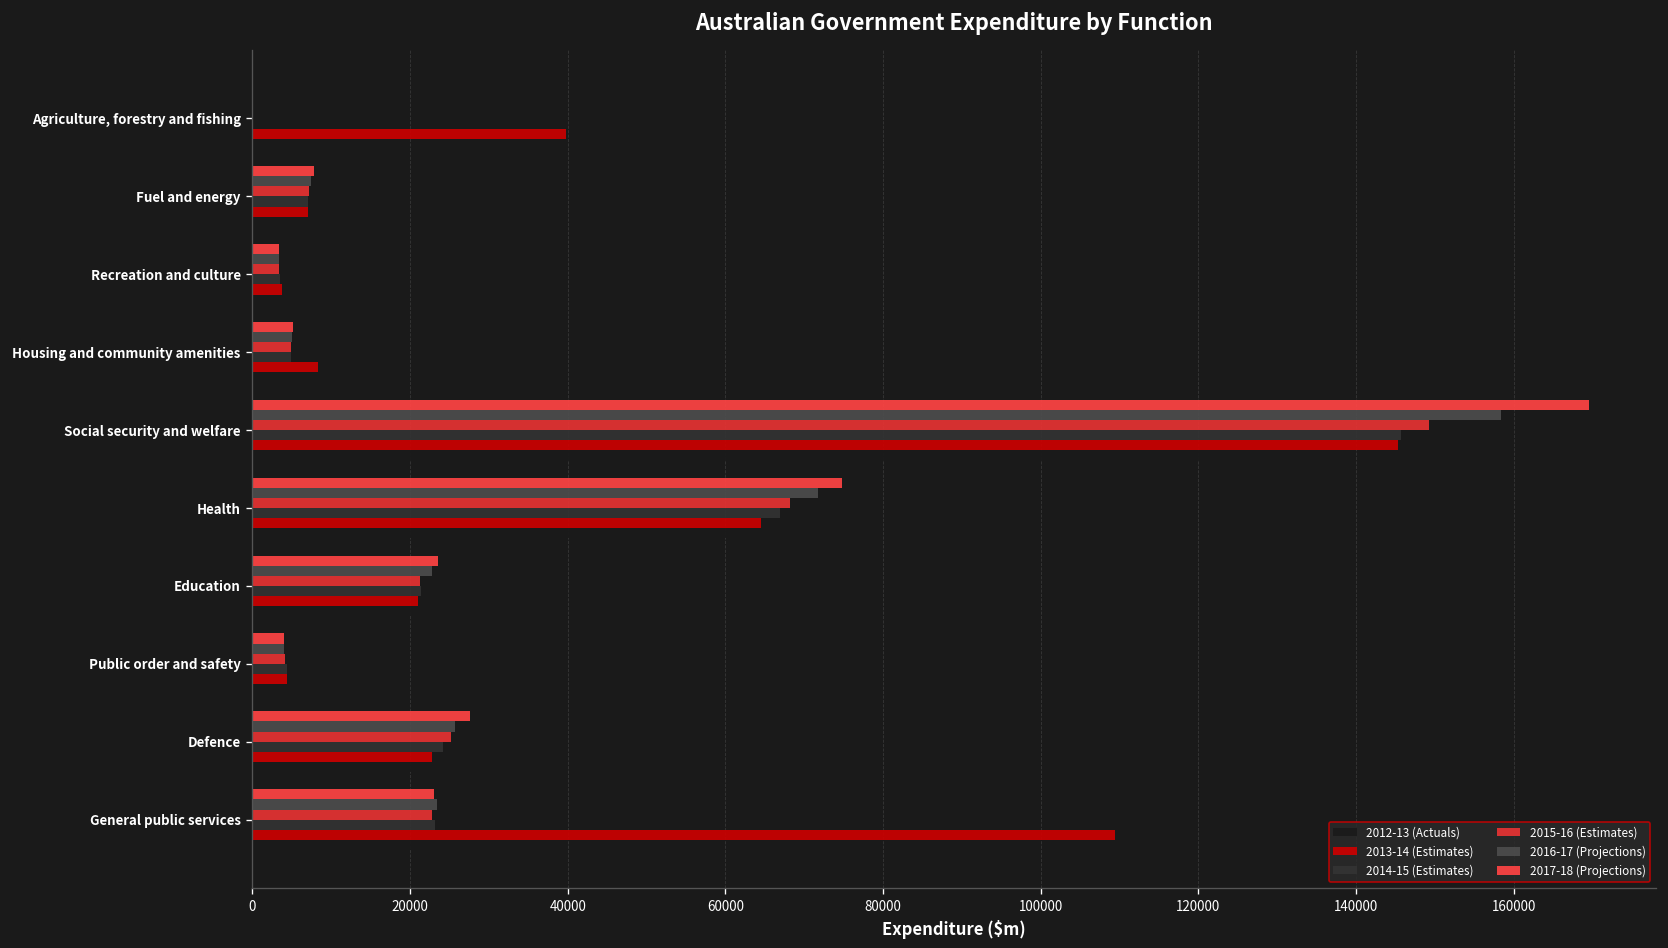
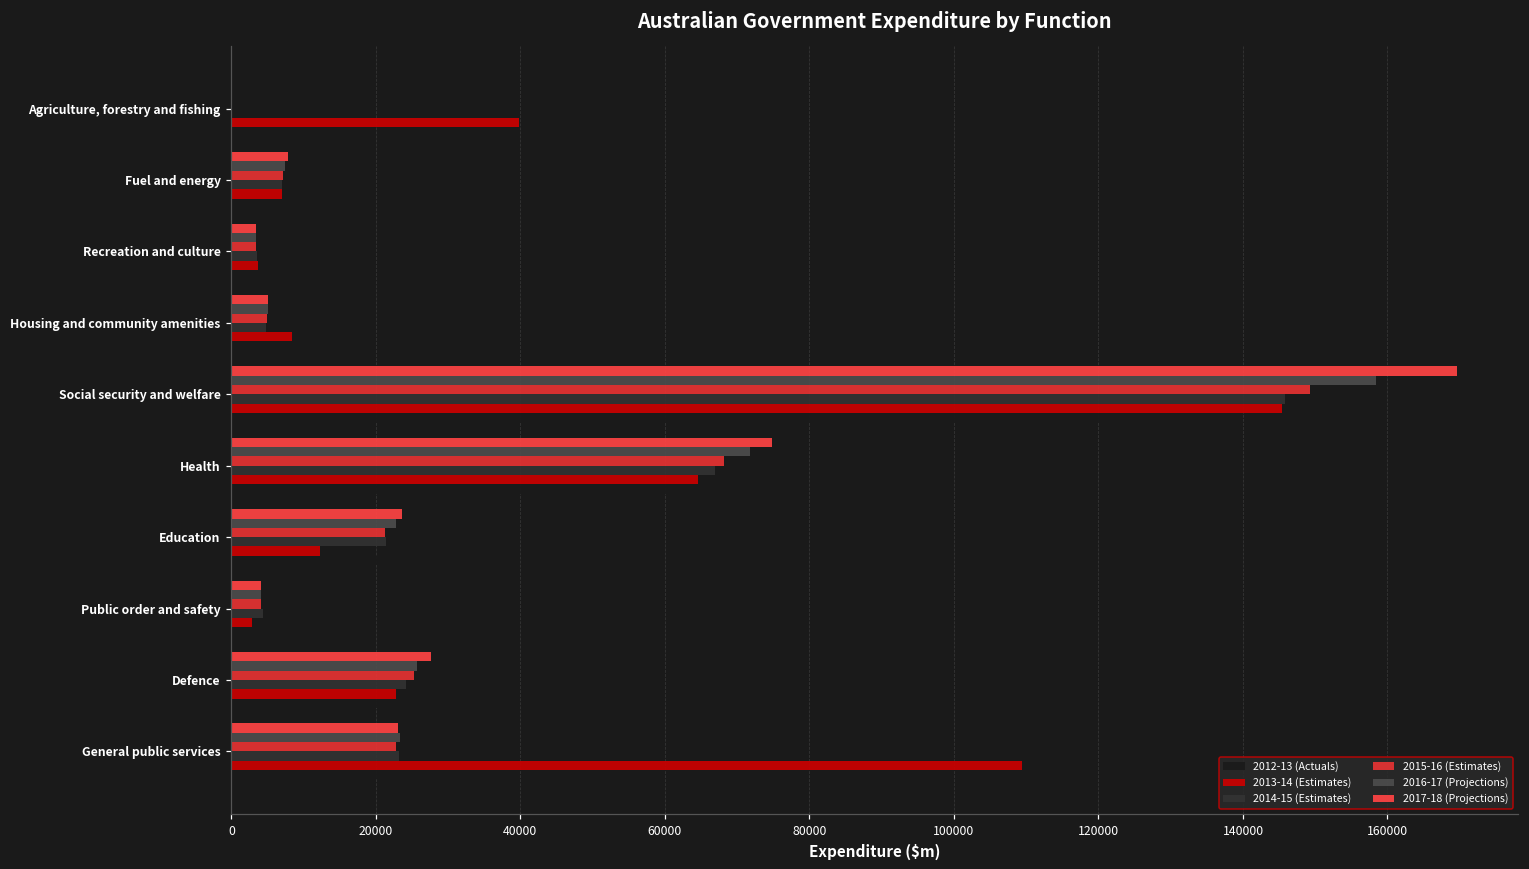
  {
    "2013-14 (Estimates)": {
      "Agriculture, forestry and fishing": 40000,
      "Fuel and energy": 7000,
      "Recreation and culture": 4000,
      "Housing and community amenities": 8000,
      "Social security and welfare": 145000,
      "Health": 65000,
-     "Education": 21000,
-     "Public order and safety": 4000,
+     "Education": 12000,
+     "Public order and safety": 3000,
      "Defence": 23000,
      "General public services": 109000
    }
  }
